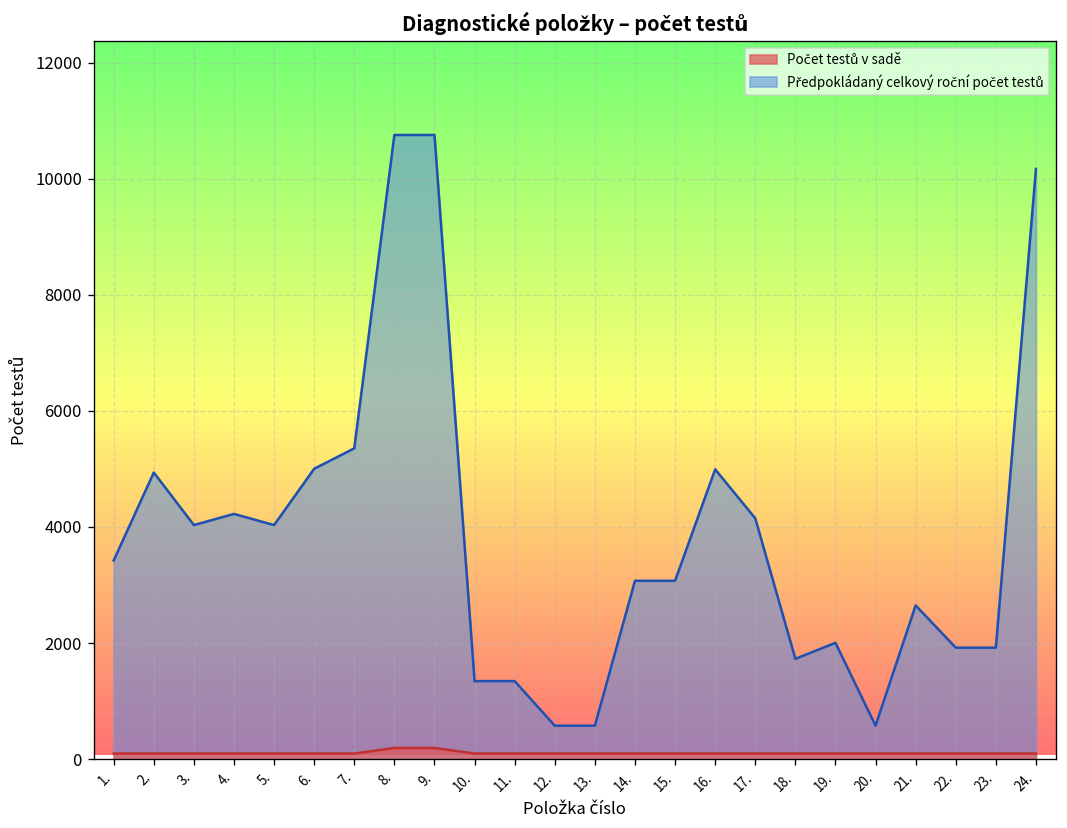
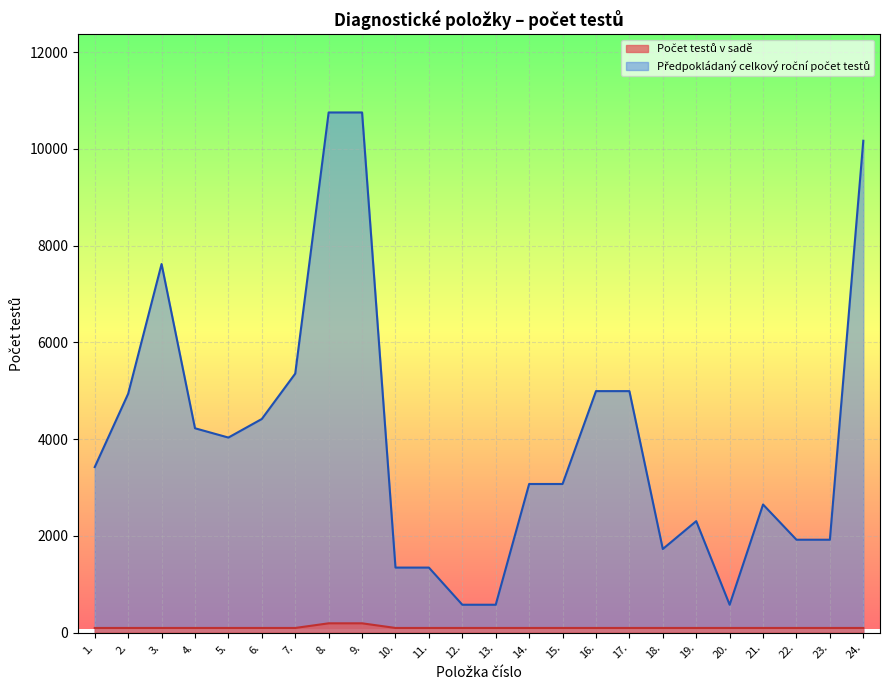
  {
    "Počet testů v sadě": {
      "1.": 100,
      "2.": 100,
      "3.": 100,
      "4.": 100,
      "5.": 100,
      "6.": 100,
      "7.": 100,
      "8.": 200,
      "9.": 200,
      "10.": 100,
      "11.": 100,
      "12.": 100,
      "13.": 100,
      "14.": 100,
      "15.": 100,
      "16.": 100,
      "17.": 100,
      "18.": 100,
      "19.": 100,
      "20.": 100,
      "21.": 100,
      "22.": 100,
      "23.": 100,
      "24.": 100
    },
    "Předpokládaný celkový roční počet testů": {
      "1.": 3400,
      "2.": 4900,
-     "3.": 4000,
+     "3.": 7600,
      "4.": 4200,
      "5.": 4000,
-     "6.": 5000,
+     "6.": 4400,
      "7.": 5400,
      "8.": 10800,
      "9.": 10800,
      "10.": 1300,
      "11.": 1300,
      "12.": 600,
      "13.": 600,
      "14.": 3100,
      "15.": 3100,
      "16.": 5000,
-     "17.": 4100,
+     "17.": 5000,
      "18.": 1700,
-     "19.": 2000,
+     "19.": 2300,
      "20.": 600,
      "21.": 2600,
      "22.": 1900,
      "23.": 1900,
      "24.": 10200
    }
  }
